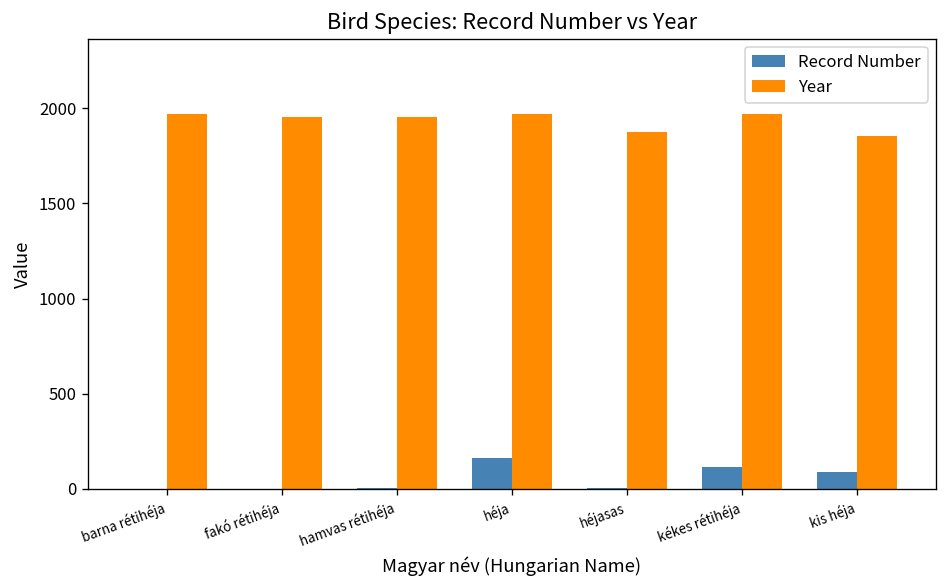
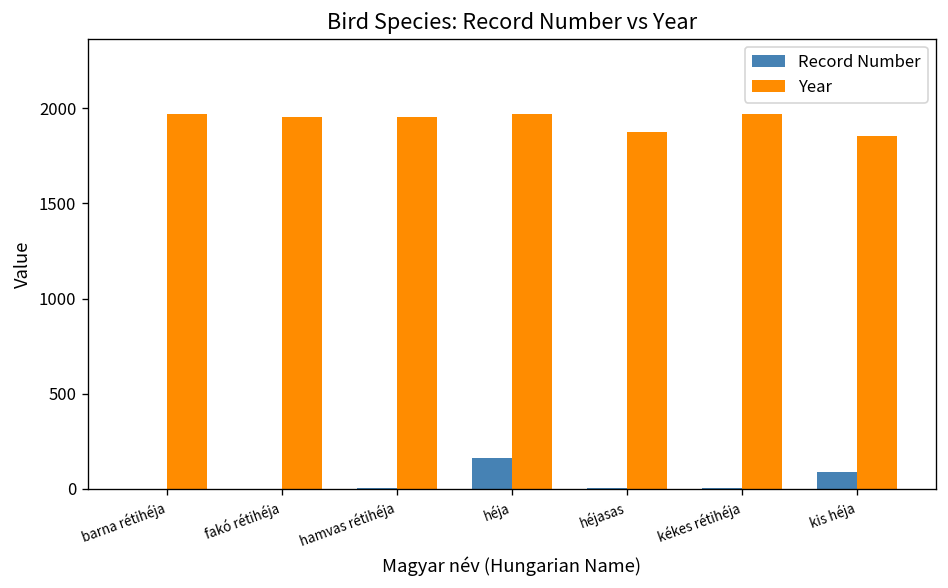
  {
    "Record Number": {
      "héja": 170,
-     "kékes rétihéja": 120,
+     "kékes rétihéja": 10,
      "kis héja": 90
    },
    "Year": {
      "barna rétihéja": 1970,
      "fakó rétihéja": 1950,
      "hamvas rétihéja": 1950,
      "héja": 1970,
      "héjasas": 1870,
      "kékes rétihéja": 1970,
      "kis héja": 1850
    }
  }
